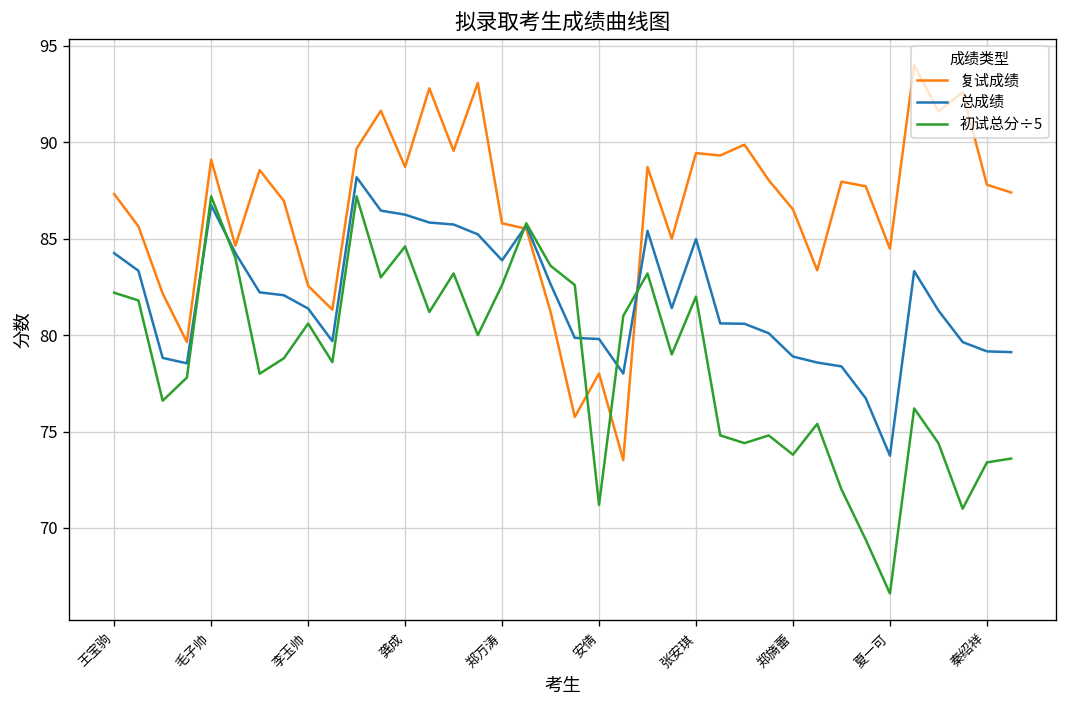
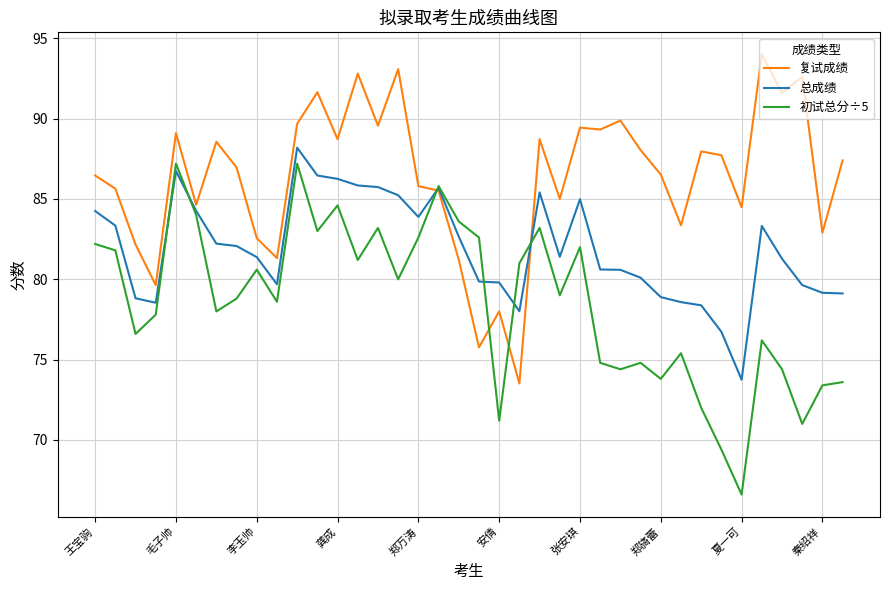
  {
    "复试成绩": {
-     "王宝驹": 87.3,
+     "王宝驹": 86.5,
      "毛子帅": 89.1,
      "李玉帅": 82.6,
      "龚成": 88.7,
      "郑万涛": 85.8,
      "安倩": 78.0,
      "张安琪": 89.4,
      "郑旖蕾": 86.5,
      "夏一可": 84.5,
-     "秦绍祥": 87.8
+     "秦绍祥": 82.9
    },
    "总成绩": {
      "王宝驹": 84.3,
      "毛子帅": 86.7,
      "李玉帅": 81.4,
      "龚成": 86.3,
      "郑万涛": 83.9,
      "安倩": 79.8,
      "张安琪": 85.0,
      "郑旖蕾": 78.9,
      "夏一可": 73.8,
      "秦绍祥": 79.2
    },
    "初试总分÷5": {
      "王宝驹": 82.2,
      "毛子帅": 87.2,
      "李玉帅": 80.6,
      "龚成": 84.6,
      "郑万涛": 82.6,
      "安倩": 71.2,
      "张安琪": 82.0,
      "郑旖蕾": 73.8,
      "夏一可": 66.6,
      "秦绍祥": 73.4
    }
  }
